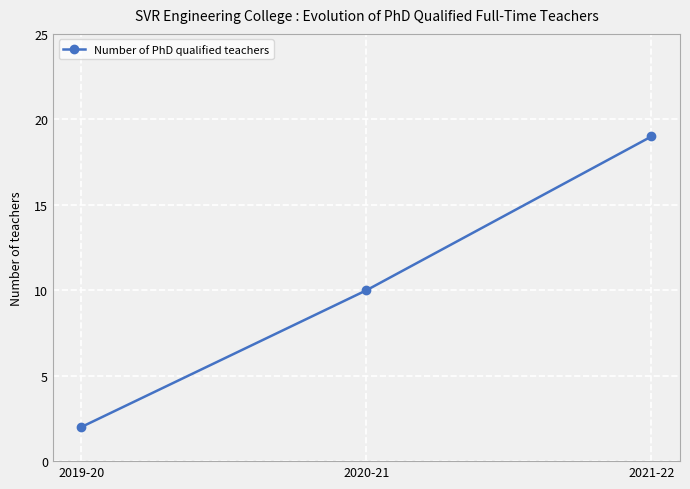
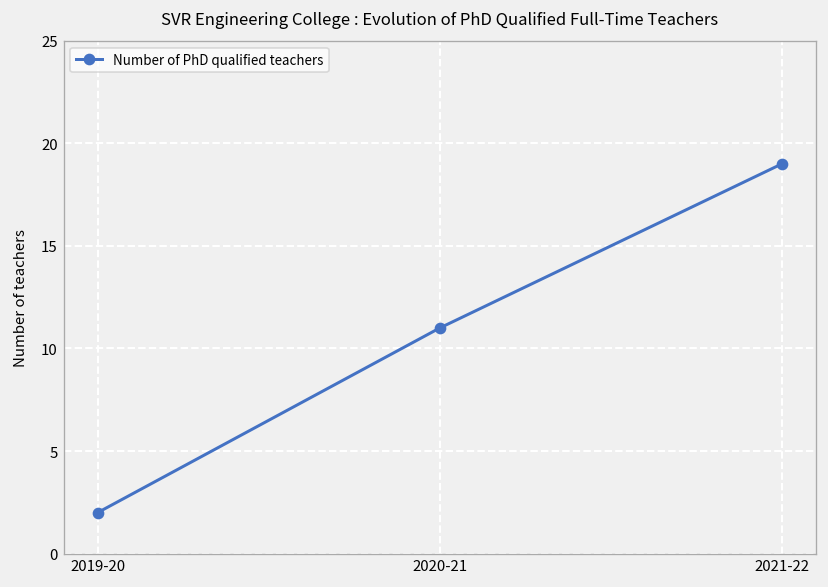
  {
    "2019-20": 2,
-   "2020-21": 10,
+   "2020-21": 11,
    "2021-22": 19
  }
